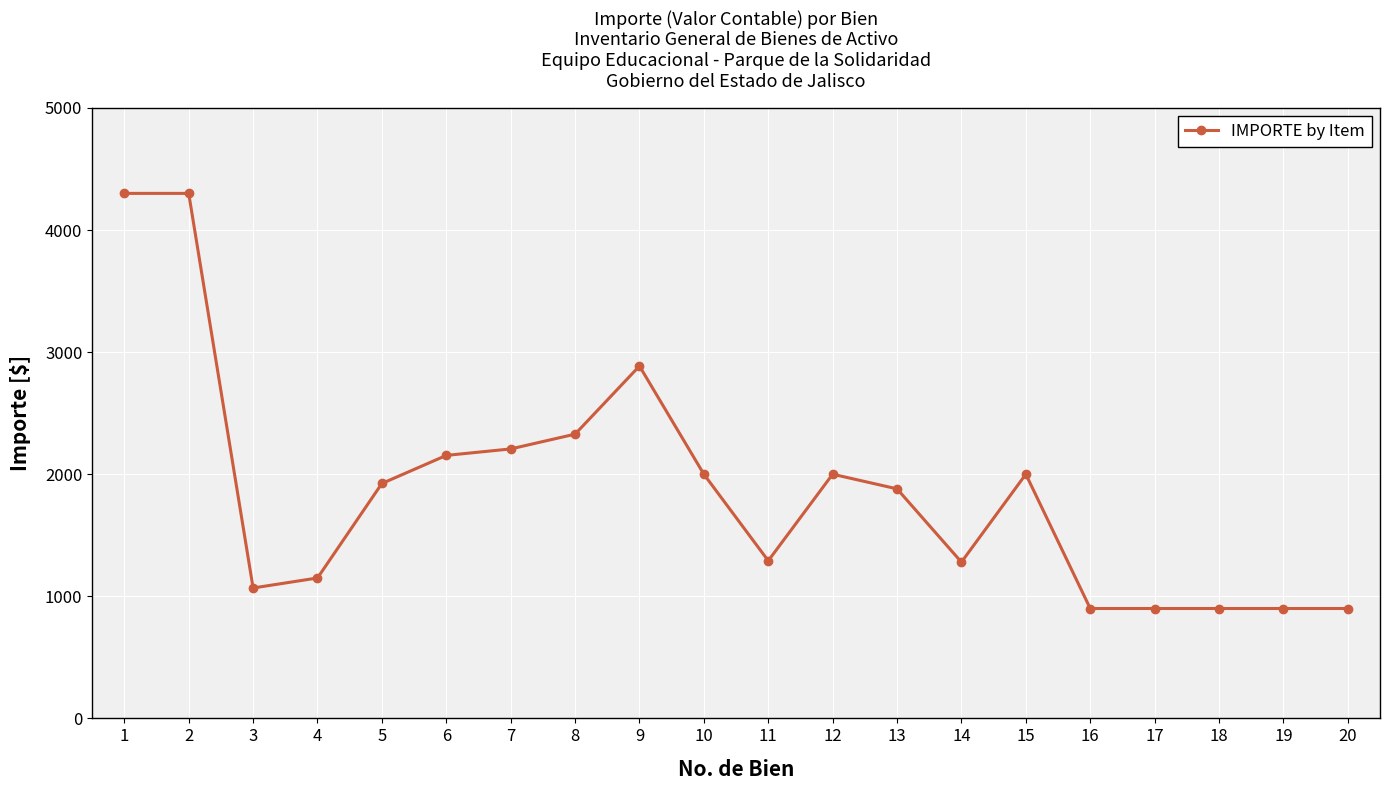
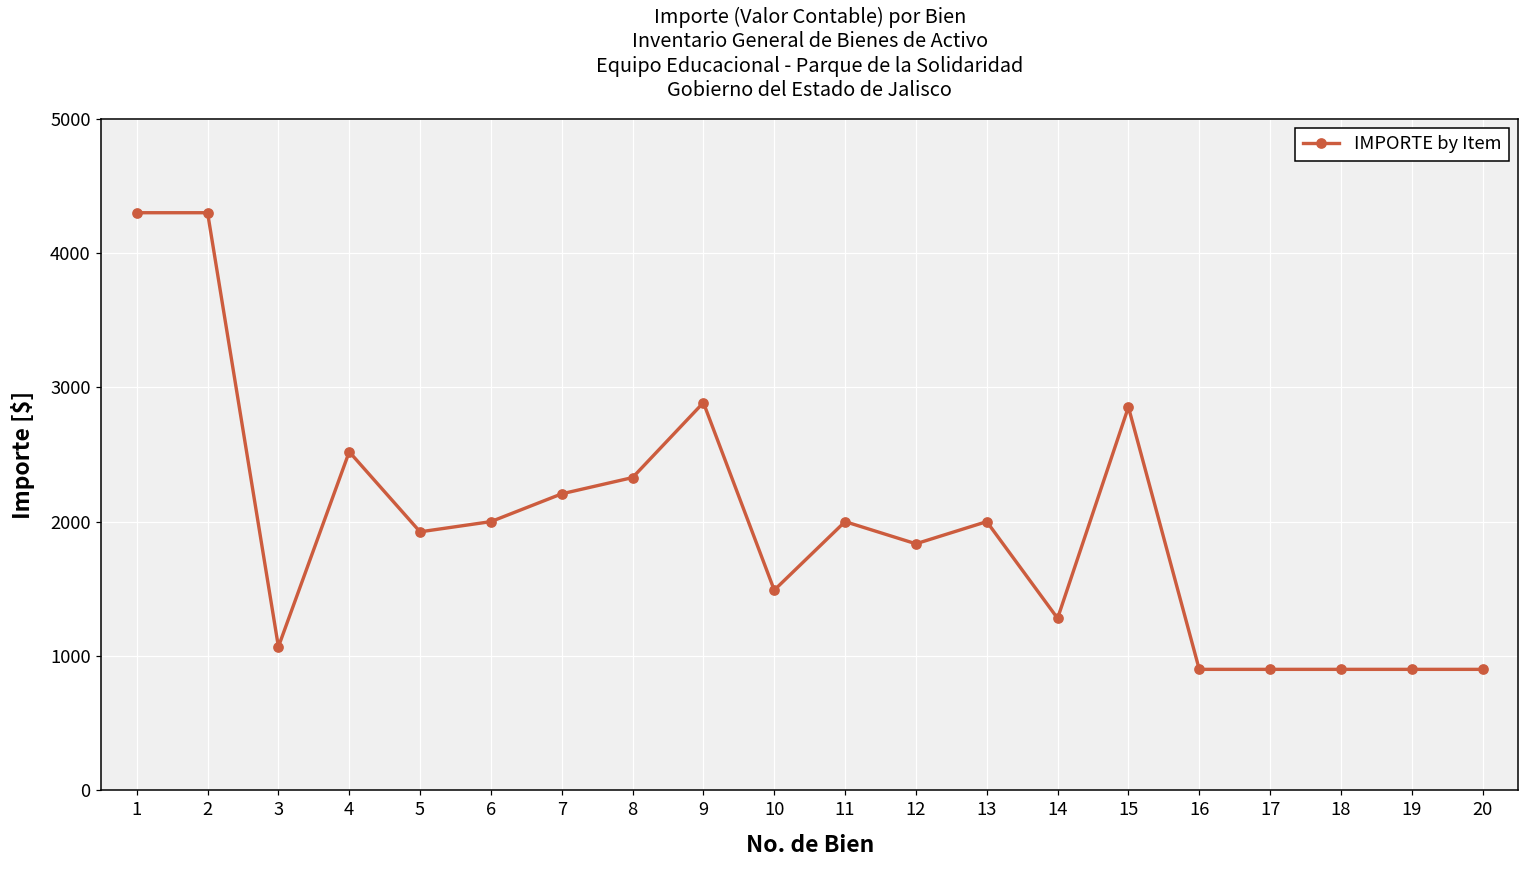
  {
    "1": 4300,
    "2": 4300,
    "3": 1070,
-   "4": 1150,
+   "4": 2520,
    "5": 1920,
-   "6": 2150,
+   "6": 2000,
    "7": 2210,
    "8": 2330,
    "9": 2890,
-   "10": 2000,
-   "11": 1290,
-   "12": 2000,
-   "13": 1880,
+   "10": 1490,
+   "11": 2000,
+   "12": 1840,
+   "13": 2000,
    "14": 1280,
-   "15": 2000,
+   "15": 2850,
    "16": 900,
    "17": 900,
    "18": 900,
    "19": 900,
    "20": 900
  }
